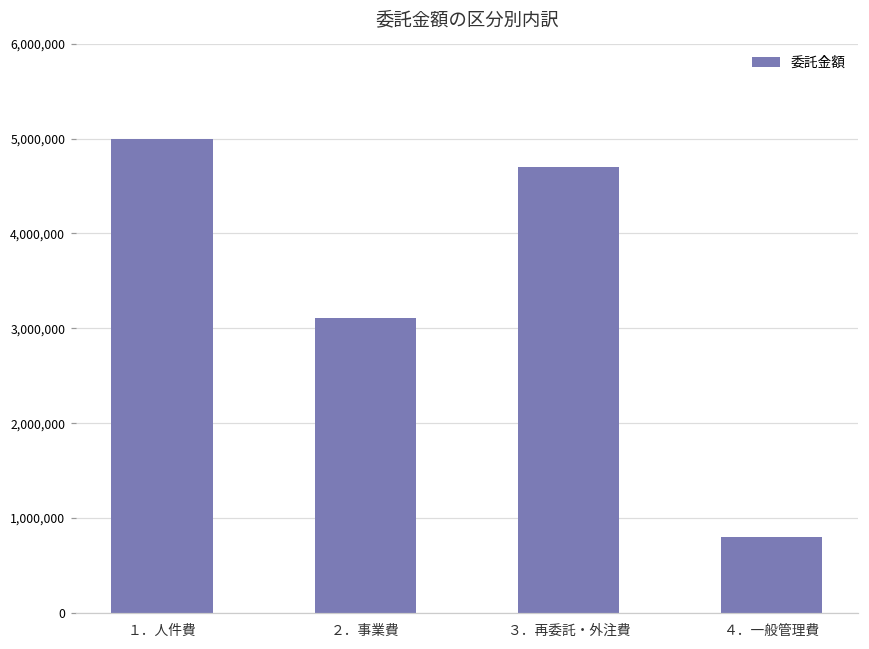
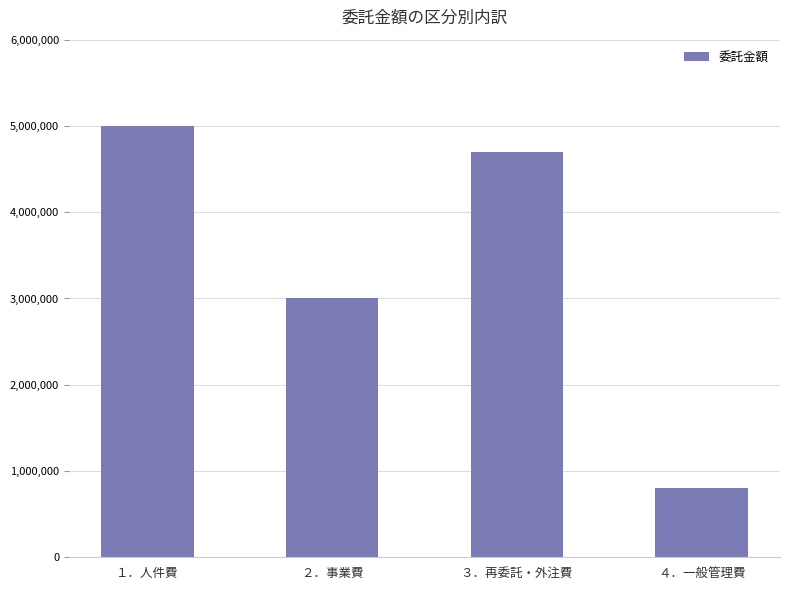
  {
    "１．人件費": "5,000,000",
-   "２．事業費": "3,100,000",
+   "２．事業費": "3,000,000",
    "３．再委託・外注費": "4,700,000",
    "４．一般管理費": "800,000"
  }
